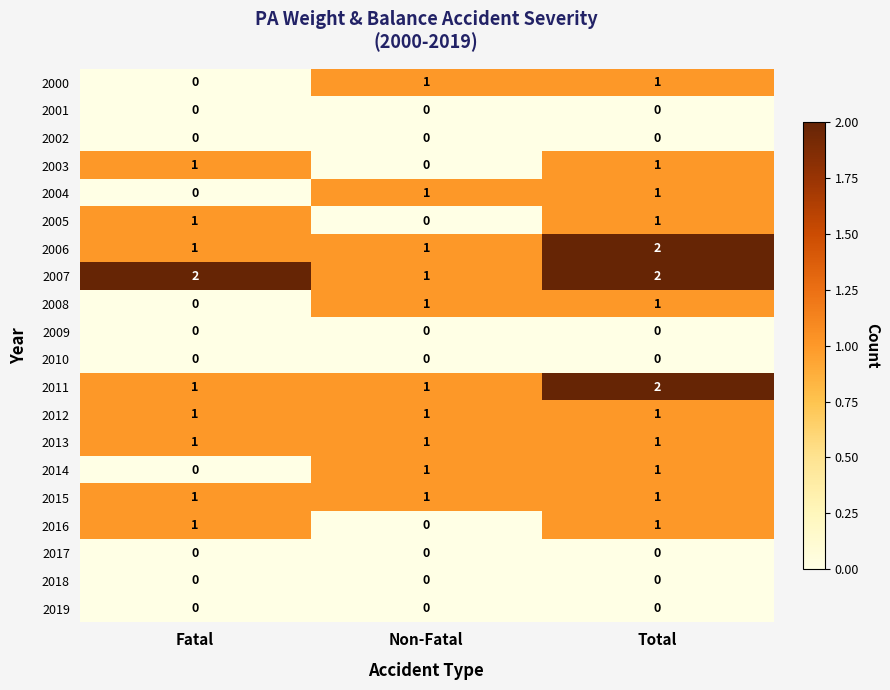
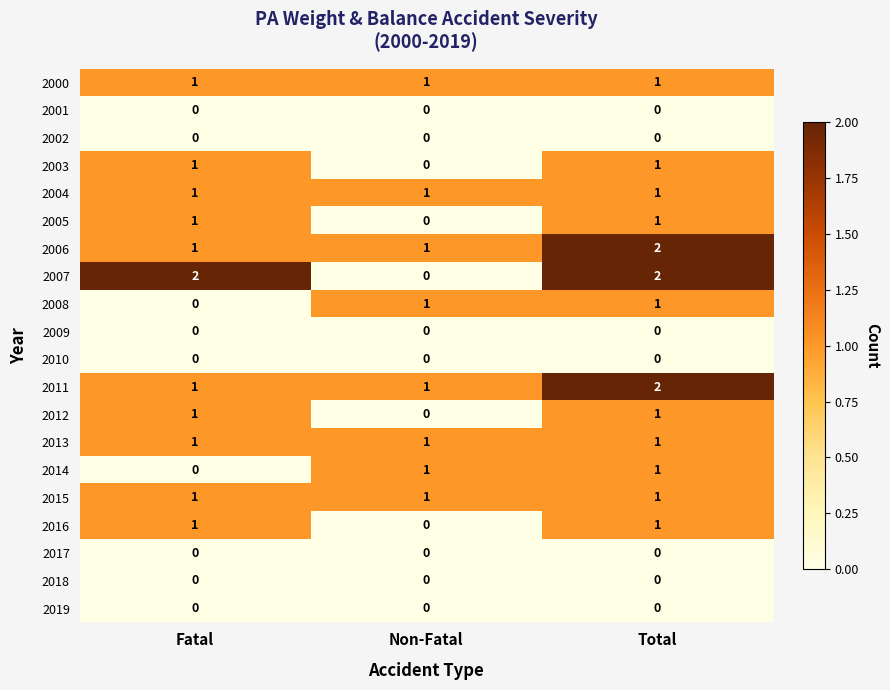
  {
    "2000": {
-     "Fatal": 0,
+     "Fatal": 1,
      "Non-Fatal": 1,
      "Total": 1
    },
    "2001": {
      "Fatal": 0,
      "Non-Fatal": 0,
      "Total": 0
    },
    "2002": {
      "Fatal": 0,
      "Non-Fatal": 0,
      "Total": 0
    },
    "2003": {
      "Fatal": 1,
      "Non-Fatal": 0,
      "Total": 1
    },
    "2004": {
-     "Fatal": 0,
+     "Fatal": 1,
      "Non-Fatal": 1,
      "Total": 1
    },
    "2005": {
      "Fatal": 1,
      "Non-Fatal": 0,
      "Total": 1
    },
    "2006": {
      "Fatal": 1,
      "Non-Fatal": 1,
      "Total": 2
    },
    "2007": {
      "Fatal": 2,
-     "Non-Fatal": 1,
+     "Non-Fatal": 0,
      "Total": 2
    },
    "2008": {
      "Fatal": 0,
      "Non-Fatal": 1,
      "Total": 1
    },
    "2009": {
      "Fatal": 0,
      "Non-Fatal": 0,
      "Total": 0
    },
    "2010": {
      "Fatal": 0,
      "Non-Fatal": 0,
      "Total": 0
    },
    "2011": {
      "Fatal": 1,
      "Non-Fatal": 1,
      "Total": 2
    },
    "2012": {
      "Fatal": 1,
-     "Non-Fatal": 1,
+     "Non-Fatal": 0,
      "Total": 1
    },
    "2013": {
      "Fatal": 1,
      "Non-Fatal": 1,
      "Total": 1
    },
    "2014": {
      "Fatal": 0,
      "Non-Fatal": 1,
      "Total": 1
    },
    "2015": {
      "Fatal": 1,
      "Non-Fatal": 1,
      "Total": 1
    },
    "2016": {
      "Fatal": 1,
      "Non-Fatal": 0,
      "Total": 1
    },
    "2017": {
      "Fatal": 0,
      "Non-Fatal": 0,
      "Total": 0
    },
    "2018": {
      "Fatal": 0,
      "Non-Fatal": 0,
      "Total": 0
    },
    "2019": {
      "Fatal": 0,
      "Non-Fatal": 0,
      "Total": 0
    }
  }
